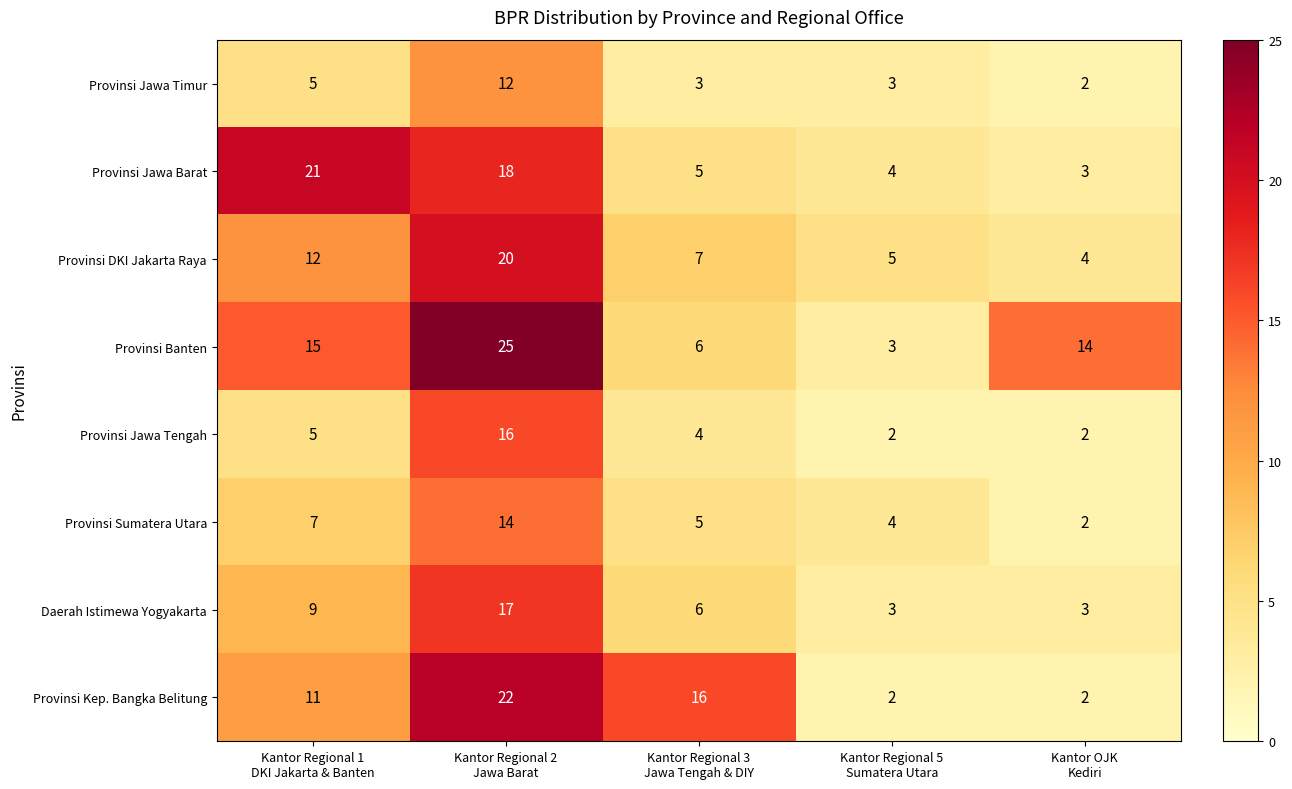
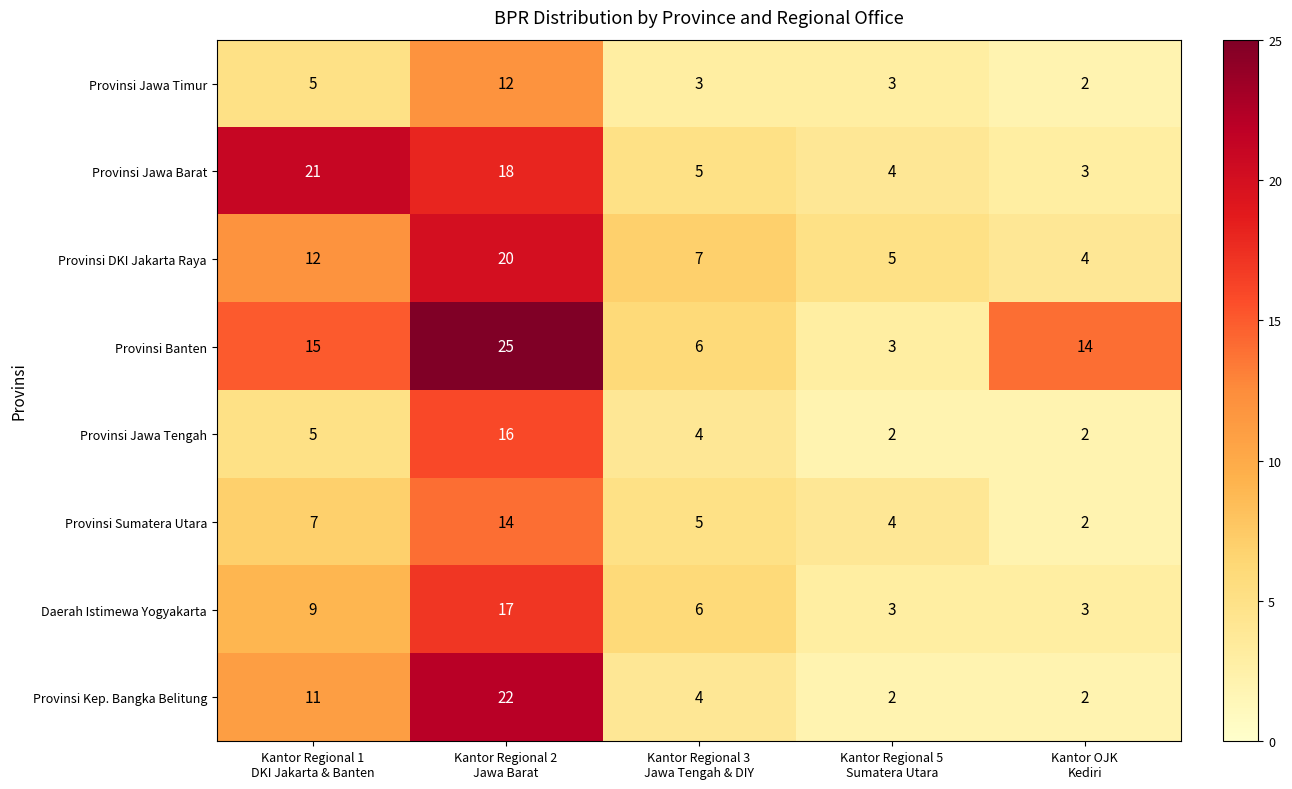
  {
    "Provinsi Jawa Timur": {
      "Kantor Regional 1 DKI Jakarta & Banten": 5,
      "Kantor Regional 2 Jawa Barat": 12,
      "Kantor Regional 3 Jawa Tengah & DIY": 3,
      "Kantor Regional 5 Sumatera Utara": 3,
      "Kantor OJK Kediri": 2
    },
    "Provinsi Jawa Barat": {
      "Kantor Regional 1 DKI Jakarta & Banten": 21,
      "Kantor Regional 2 Jawa Barat": 18,
      "Kantor Regional 3 Jawa Tengah & DIY": 5,
      "Kantor Regional 5 Sumatera Utara": 4,
      "Kantor OJK Kediri": 3
    },
    "Provinsi DKI Jakarta Raya": {
      "Kantor Regional 1 DKI Jakarta & Banten": 12,
      "Kantor Regional 2 Jawa Barat": 20,
      "Kantor Regional 3 Jawa Tengah & DIY": 7,
      "Kantor Regional 5 Sumatera Utara": 5,
      "Kantor OJK Kediri": 4
    },
    "Provinsi Banten": {
      "Kantor Regional 1 DKI Jakarta & Banten": 15,
      "Kantor Regional 2 Jawa Barat": 25,
      "Kantor Regional 3 Jawa Tengah & DIY": 6,
      "Kantor Regional 5 Sumatera Utara": 3,
      "Kantor OJK Kediri": 14
    },
    "Provinsi Jawa Tengah": {
      "Kantor Regional 1 DKI Jakarta & Banten": 5,
      "Kantor Regional 2 Jawa Barat": 16,
      "Kantor Regional 3 Jawa Tengah & DIY": 4,
      "Kantor Regional 5 Sumatera Utara": 2,
      "Kantor OJK Kediri": 2
    },
    "Provinsi Sumatera Utara": {
      "Kantor Regional 1 DKI Jakarta & Banten": 7,
      "Kantor Regional 2 Jawa Barat": 14,
      "Kantor Regional 3 Jawa Tengah & DIY": 5,
      "Kantor Regional 5 Sumatera Utara": 4,
      "Kantor OJK Kediri": 2
    },
    "Daerah Istimewa Yogyakarta": {
      "Kantor Regional 1 DKI Jakarta & Banten": 9,
      "Kantor Regional 2 Jawa Barat": 17,
      "Kantor Regional 3 Jawa Tengah & DIY": 6,
      "Kantor Regional 5 Sumatera Utara": 3,
      "Kantor OJK Kediri": 3
    },
    "Provinsi Kep. Bangka Belitung": {
      "Kantor Regional 1 DKI Jakarta & Banten": 11,
      "Kantor Regional 2 Jawa Barat": 22,
-     "Kantor Regional 3 Jawa Tengah & DIY": 16,
+     "Kantor Regional 3 Jawa Tengah & DIY": 4,
      "Kantor Regional 5 Sumatera Utara": 2,
      "Kantor OJK Kediri": 2
    }
  }
